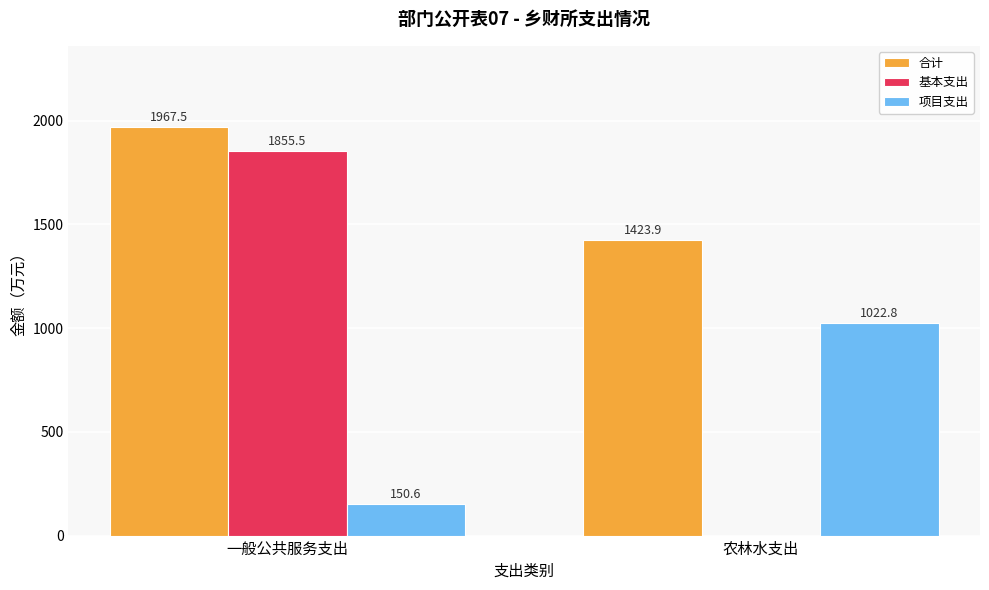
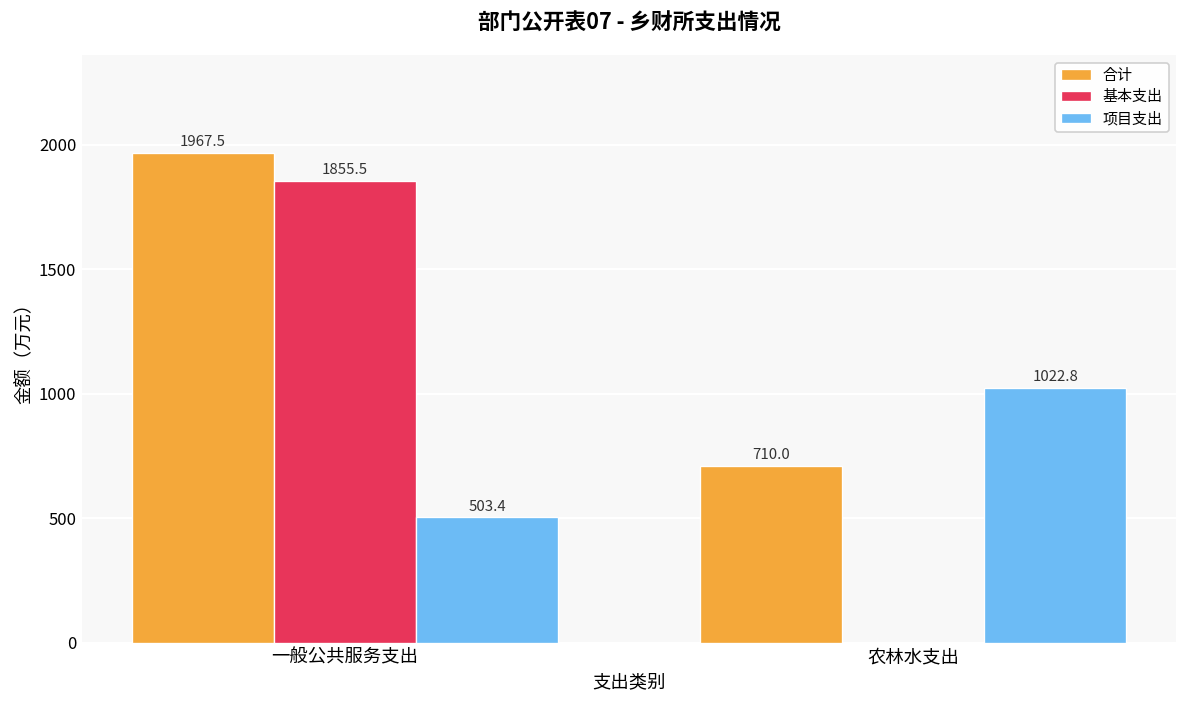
  {
    "合计": {
      "一般公共服务支出": 1967.5,
-     "农林水支出": 1423.9
+     "农林水支出": 710.0
    },
    "基本支出": {
      "一般公共服务支出": 1855.5
    },
    "项目支出": {
-     "一般公共服务支出": 150.6,
+     "一般公共服务支出": 503.4,
      "农林水支出": 1022.8
    }
  }
